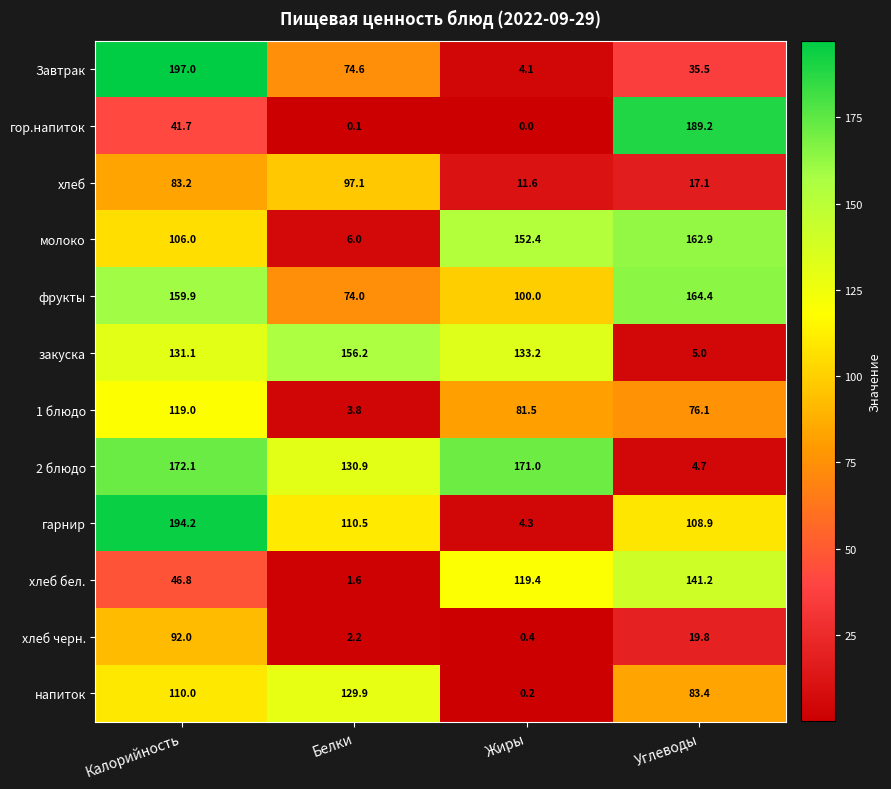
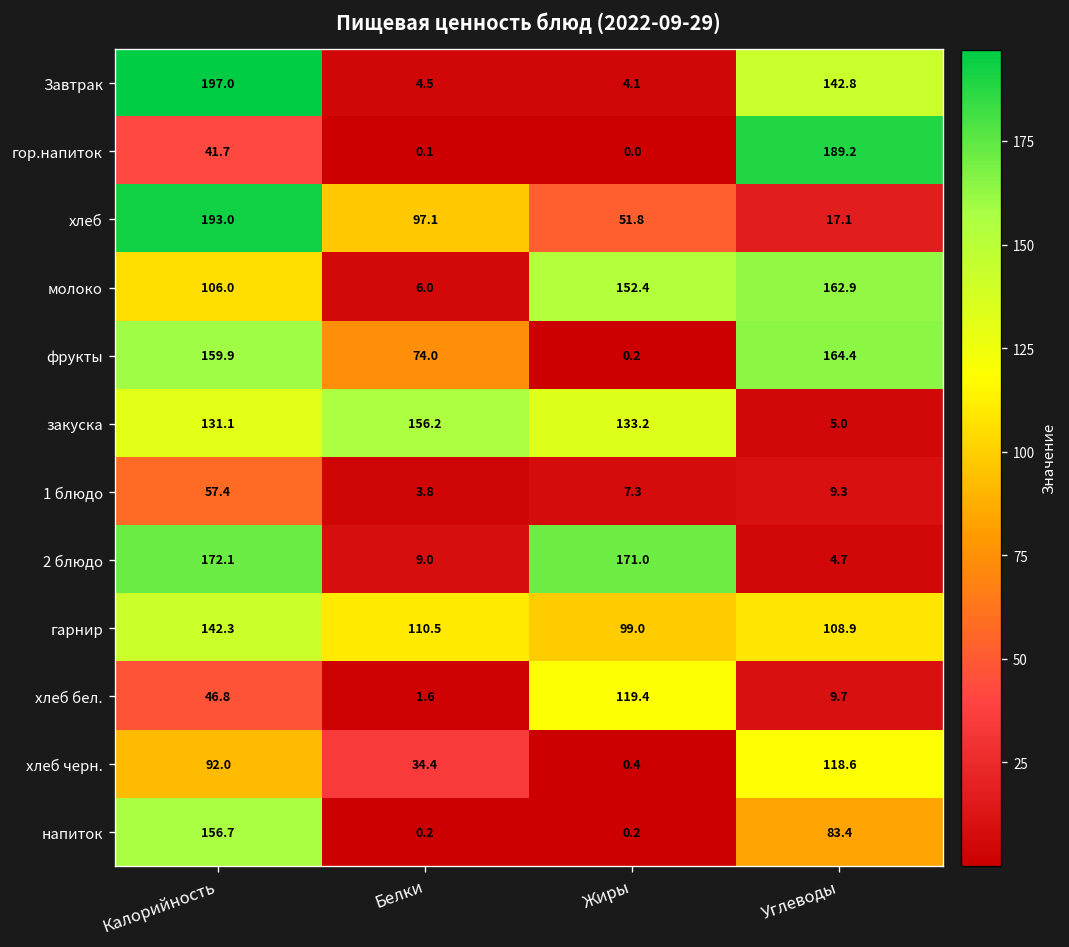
  {
    "Завтрак": {
      "Калорийность": 197.0,
-     "Белки": 74.6,
+     "Белки": 4.5,
      "Жиры": 4.1,
-     "Углеводы": 35.5
+     "Углеводы": 142.8
    },
    "гор.напиток": {
      "Калорийность": 41.7,
      "Белки": 0.1,
      "Жиры": 0.0,
      "Углеводы": 189.2
    },
    "хлеб": {
-     "Калорийность": 83.2,
+     "Калорийность": 193.0,
      "Белки": 97.1,
-     "Жиры": 11.6,
+     "Жиры": 51.8,
      "Углеводы": 17.1
    },
    "молоко": {
      "Калорийность": 106.0,
      "Белки": 6.0,
      "Жиры": 152.4,
      "Углеводы": 162.9
    },
    "фрукты": {
      "Калорийность": 159.9,
      "Белки": 74.0,
-     "Жиры": 100.0,
+     "Жиры": 0.2,
      "Углеводы": 164.4
    },
    "закуска": {
      "Калорийность": 131.1,
      "Белки": 156.2,
      "Жиры": 133.2,
      "Углеводы": 5.0
    },
    "1 блюдо": {
-     "Калорийность": 119.0,
+     "Калорийность": 57.4,
      "Белки": 3.8,
-     "Жиры": 81.5,
-     "Углеводы": 76.1
+     "Жиры": 7.3,
+     "Углеводы": 9.3
    },
    "2 блюдо": {
      "Калорийность": 172.1,
-     "Белки": 130.9,
+     "Белки": 9.0,
      "Жиры": 171.0,
      "Углеводы": 4.7
    },
    "гарнир": {
-     "Калорийность": 194.2,
+     "Калорийность": 142.3,
      "Белки": 110.5,
-     "Жиры": 4.3,
+     "Жиры": 99.0,
      "Углеводы": 108.9
    },
    "хлеб бел.": {
      "Калорийность": 46.8,
      "Белки": 1.6,
      "Жиры": 119.4,
-     "Углеводы": 141.2
+     "Углеводы": 9.7
    },
    "хлеб черн.": {
      "Калорийность": 92.0,
-     "Белки": 2.2,
+     "Белки": 34.4,
      "Жиры": 0.4,
-     "Углеводы": 19.8
+     "Углеводы": 118.6
    },
    "напиток": {
-     "Калорийность": 110.0,
-     "Белки": 129.9,
+     "Калорийность": 156.7,
+     "Белки": 0.2,
      "Жиры": 0.2,
      "Углеводы": 83.4
    }
  }
